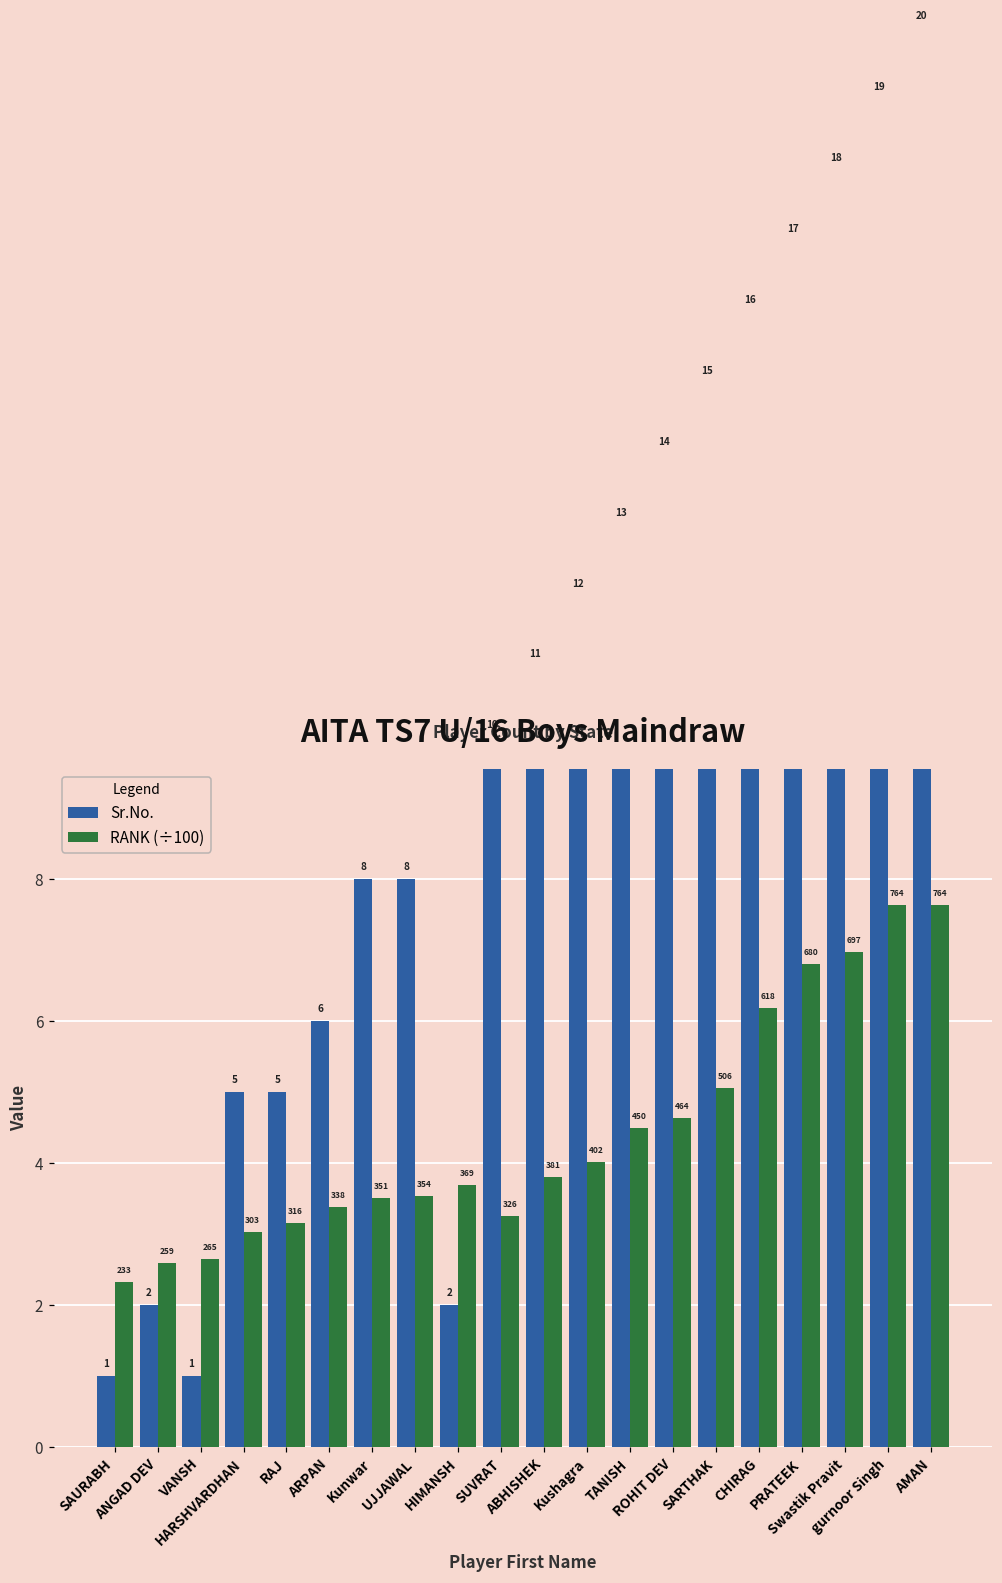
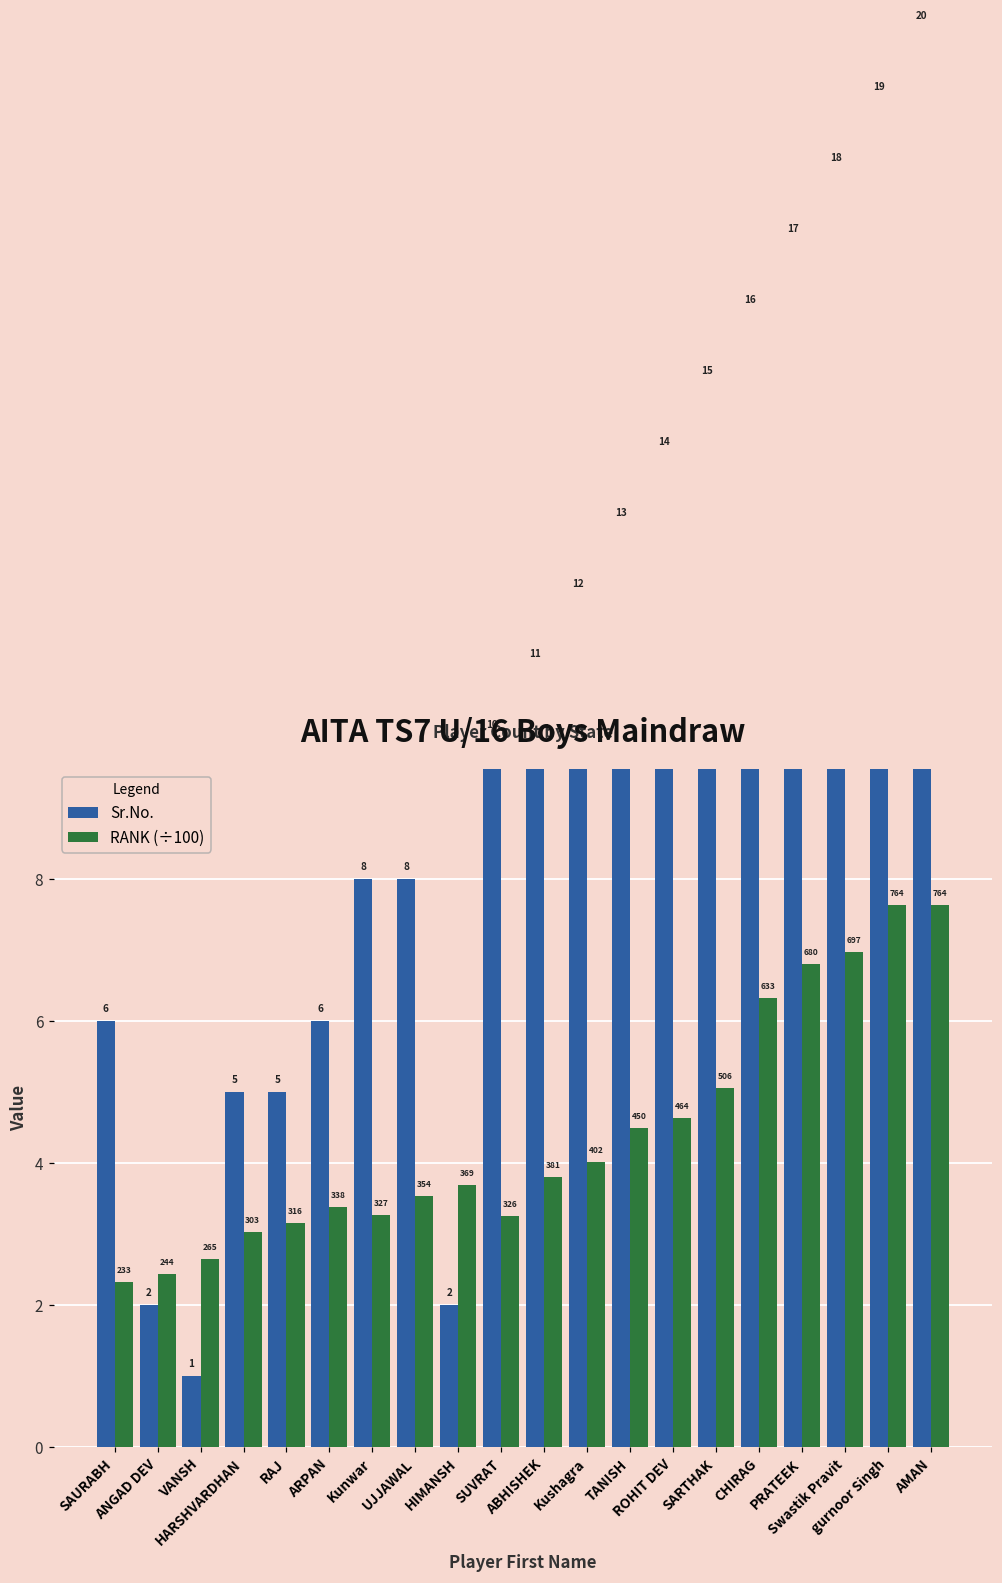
  {
    "Sr.No.": {
-     "SAURABH": 1,
+     "SAURABH": 6,
      "ANGAD DEV": 2,
      "VANSH": 1,
      "HARSHVARDHAN": 5,
      "RAJ": 5,
      "ARPAN": 6,
      "Kunwar": 8,
      "UJJAWAL": 8,
      "HIMANSH": 2
    },
    "RANK (÷100)": {
-     "ANGAD DEV": 259,
-     "Kunwar": 351,
-     "CHIRAG": 618
+     "ANGAD DEV": 244,
+     "Kunwar": 327,
+     "CHIRAG": 633
    }
  }
